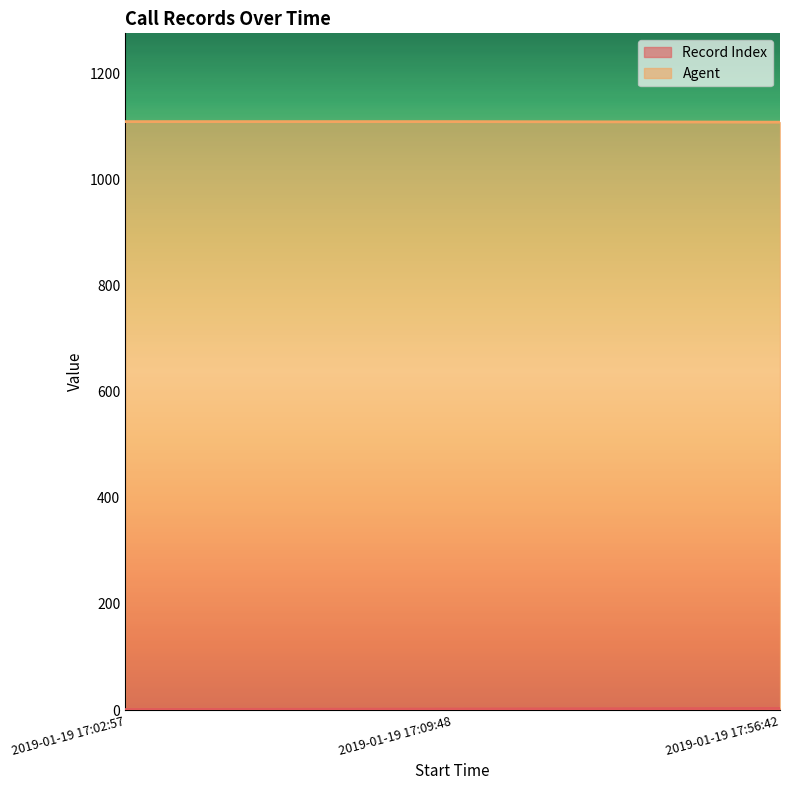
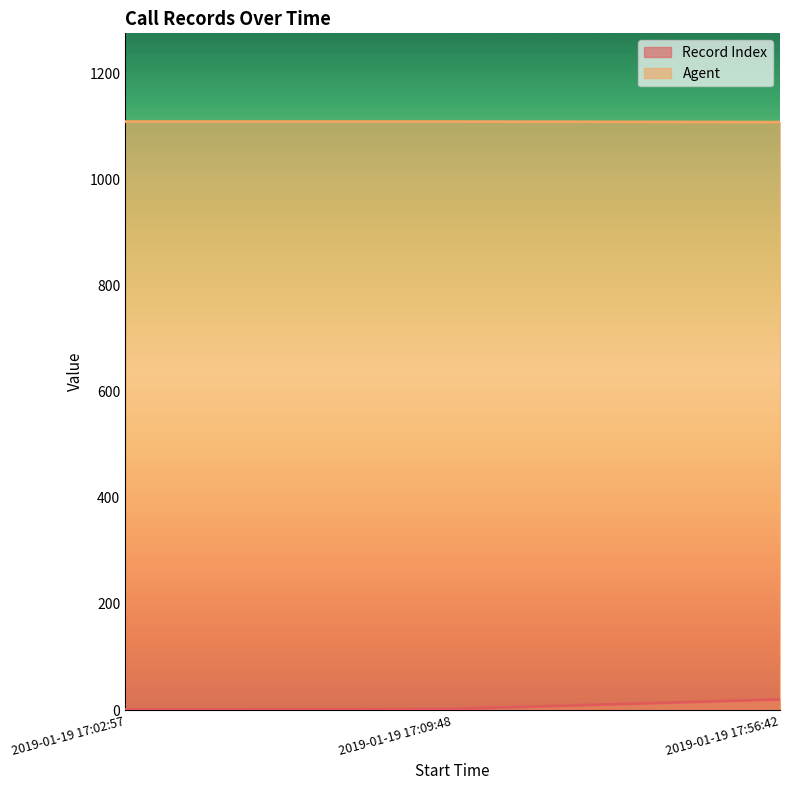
  {
    "Record Index": {
      "2019-01-19 17:02:57": 0,
      "2019-01-19 17:09:48": 0,
-     "2019-01-19 17:56:42": 0
+     "2019-01-19 17:56:42": 20
    },
    "Agent": {
      "2019-01-19 17:02:57": 1110,
      "2019-01-19 17:09:48": 1110,
      "2019-01-19 17:56:42": 1110
    }
  }
